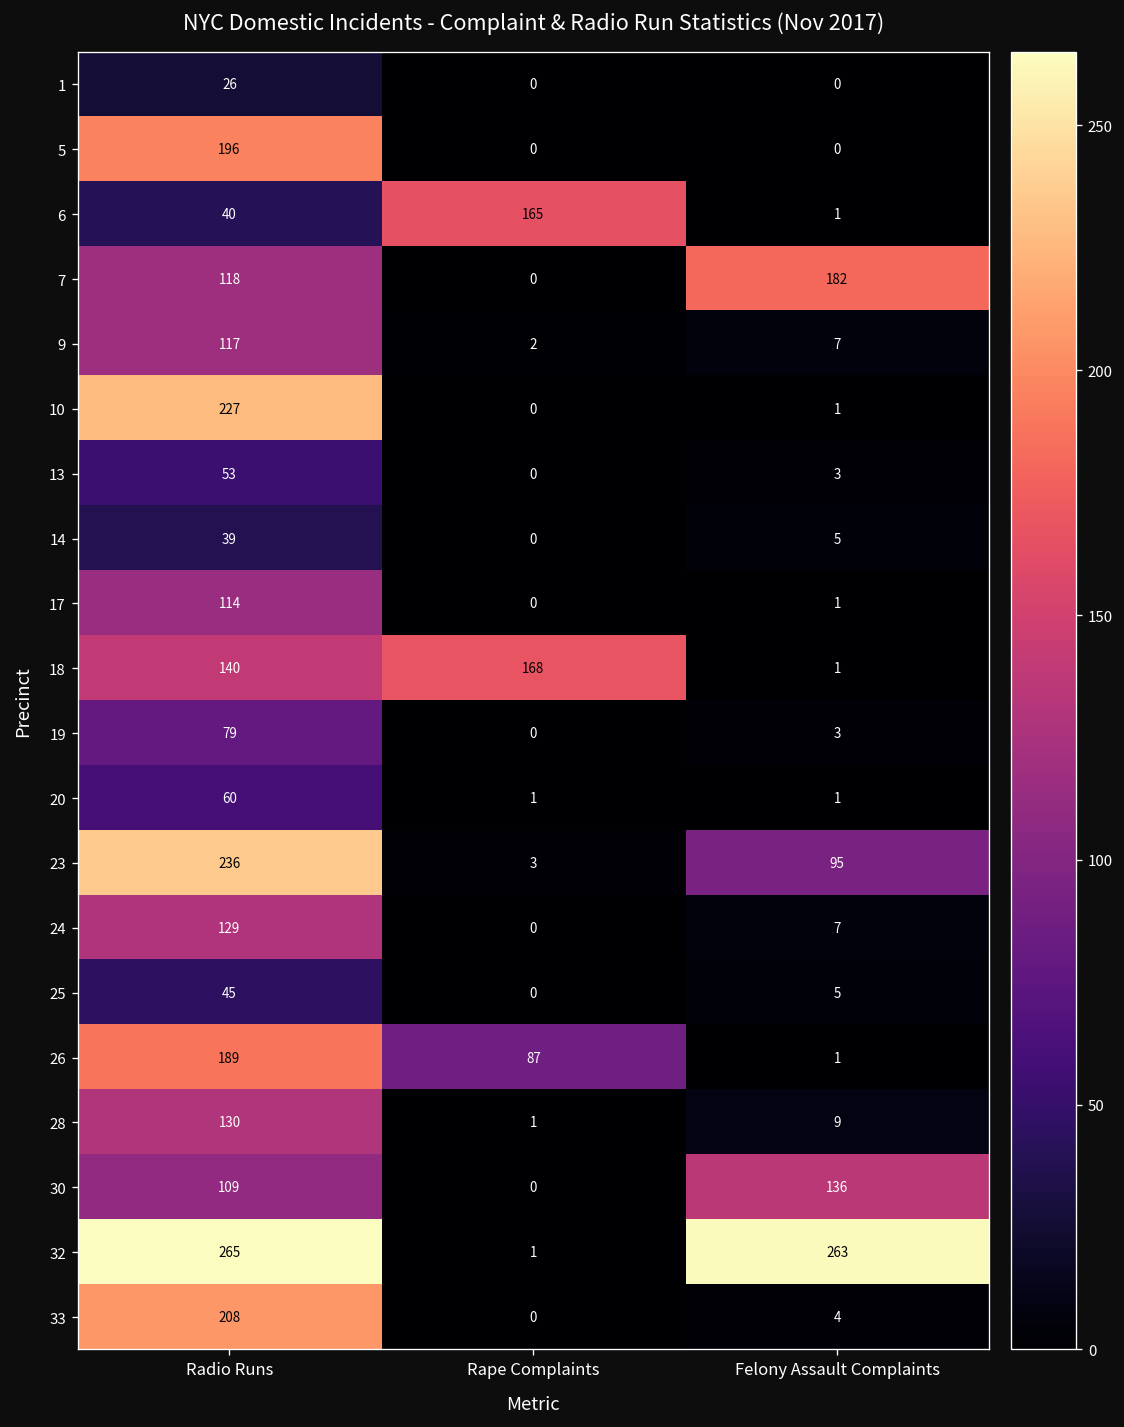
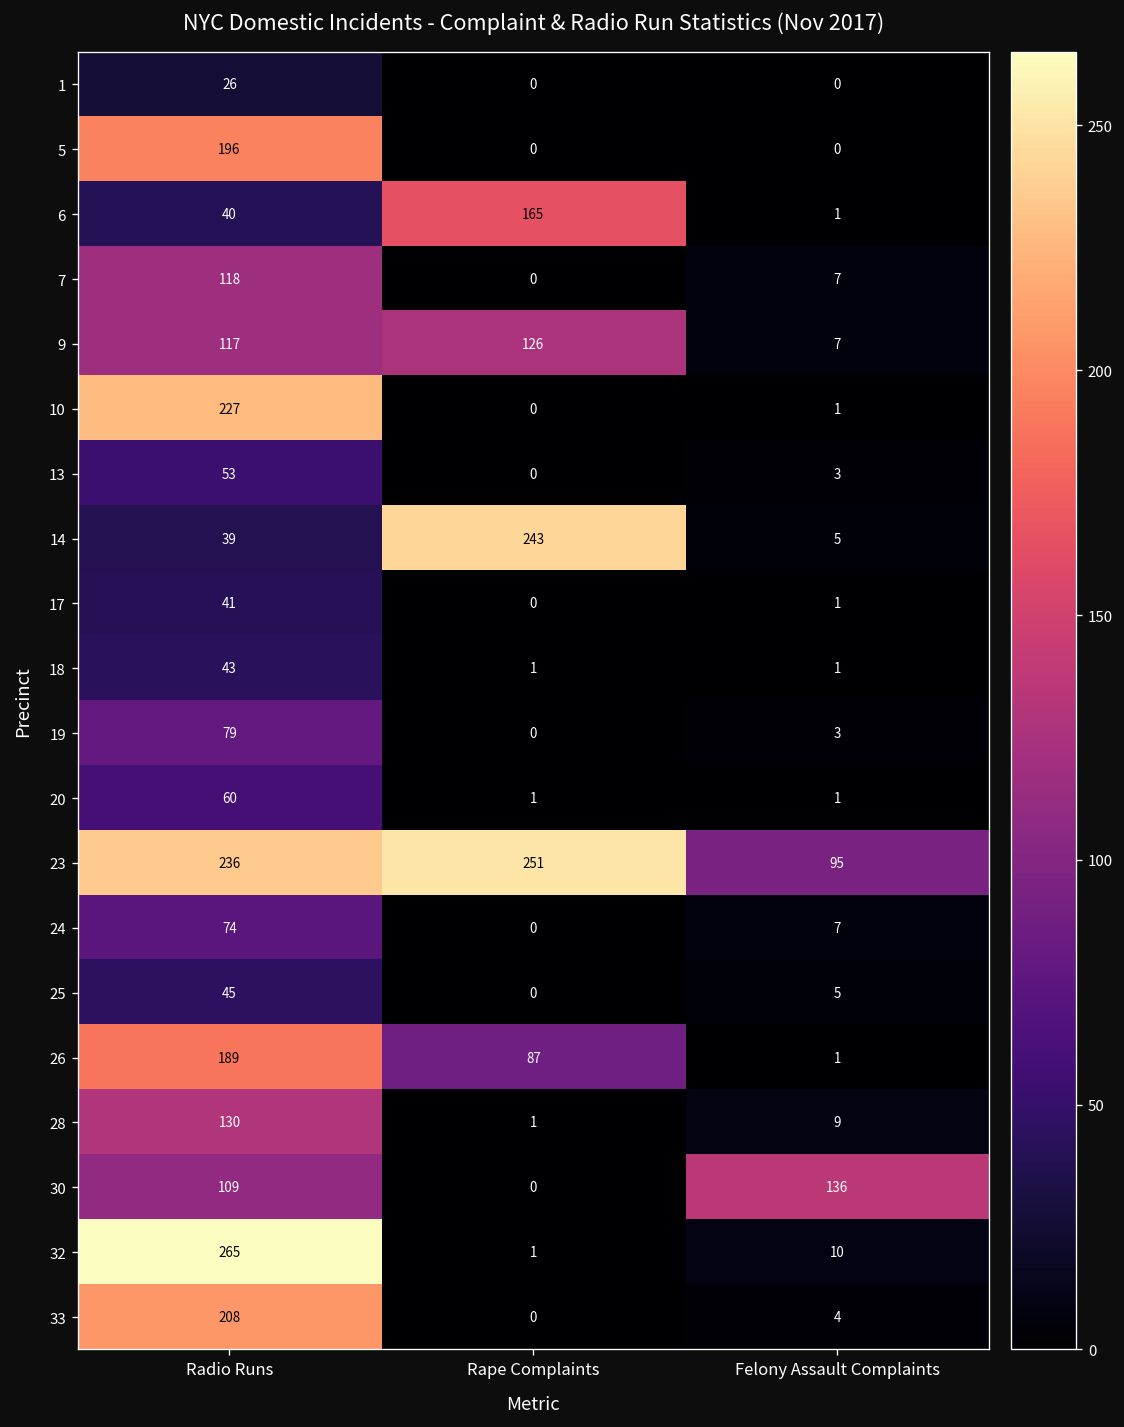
  {
    "1": {
      "Radio Runs": 26,
      "Rape Complaints": 0,
      "Felony Assault Complaints": 0
    },
    "5": {
      "Radio Runs": 196,
      "Rape Complaints": 0,
      "Felony Assault Complaints": 0
    },
    "6": {
      "Radio Runs": 40,
      "Rape Complaints": 165,
      "Felony Assault Complaints": 1
    },
    "7": {
      "Radio Runs": 118,
      "Rape Complaints": 0,
-     "Felony Assault Complaints": 182
+     "Felony Assault Complaints": 7
    },
    "9": {
      "Radio Runs": 117,
-     "Rape Complaints": 2,
+     "Rape Complaints": 126,
      "Felony Assault Complaints": 7
    },
    "10": {
      "Radio Runs": 227,
      "Rape Complaints": 0,
      "Felony Assault Complaints": 1
    },
    "13": {
      "Radio Runs": 53,
      "Rape Complaints": 0,
      "Felony Assault Complaints": 3
    },
    "14": {
      "Radio Runs": 39,
-     "Rape Complaints": 0,
+     "Rape Complaints": 243,
      "Felony Assault Complaints": 5
    },
    "17": {
-     "Radio Runs": 114,
+     "Radio Runs": 41,
      "Rape Complaints": 0,
      "Felony Assault Complaints": 1
    },
    "18": {
-     "Radio Runs": 140,
-     "Rape Complaints": 168,
+     "Radio Runs": 43,
+     "Rape Complaints": 1,
      "Felony Assault Complaints": 1
    },
    "19": {
      "Radio Runs": 79,
      "Rape Complaints": 0,
      "Felony Assault Complaints": 3
    },
    "20": {
      "Radio Runs": 60,
      "Rape Complaints": 1,
      "Felony Assault Complaints": 1
    },
    "23": {
      "Radio Runs": 236,
-     "Rape Complaints": 3,
+     "Rape Complaints": 251,
      "Felony Assault Complaints": 95
    },
    "24": {
-     "Radio Runs": 129,
+     "Radio Runs": 74,
      "Rape Complaints": 0,
      "Felony Assault Complaints": 7
    },
    "25": {
      "Radio Runs": 45,
      "Rape Complaints": 0,
      "Felony Assault Complaints": 5
    },
    "26": {
      "Radio Runs": 189,
      "Rape Complaints": 87,
      "Felony Assault Complaints": 1
    },
    "28": {
      "Radio Runs": 130,
      "Rape Complaints": 1,
      "Felony Assault Complaints": 9
    },
    "30": {
      "Radio Runs": 109,
      "Rape Complaints": 0,
      "Felony Assault Complaints": 136
    },
    "32": {
      "Radio Runs": 265,
      "Rape Complaints": 1,
-     "Felony Assault Complaints": 263
+     "Felony Assault Complaints": 10
    },
    "33": {
      "Radio Runs": 208,
      "Rape Complaints": 0,
      "Felony Assault Complaints": 4
    }
  }
